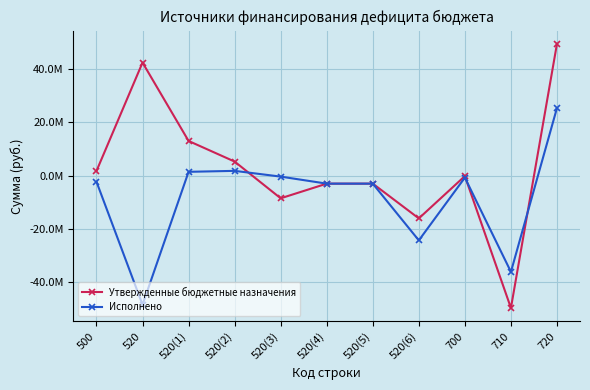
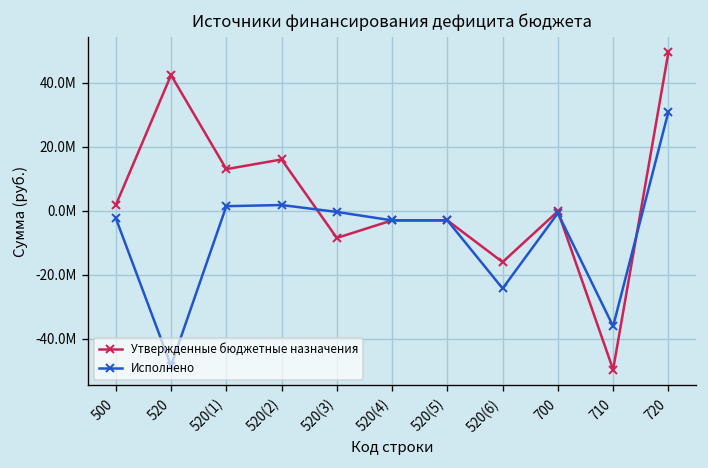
  {
    "Утвержденные бюджетные назначения": {
      "500": 2000000,
      "520": 42000000,
      "520(1)": 13000000,
-     "520(2)": 5000000,
+     "520(2)": 16000000,
      "520(3)": -9000000,
      "520(6)": -16000000,
      "710": -50000000,
      "720": 50000000
    },
    "Исполнено": {
      "500": -2000000,
      "520(1)": 1000000,
      "520(2)": 2000000,
      "520(3)": 0,
      "520(6)": -24000000,
      "710": -36000000,
-     "720": 25000000
+     "720": 31000000
    }
  }
